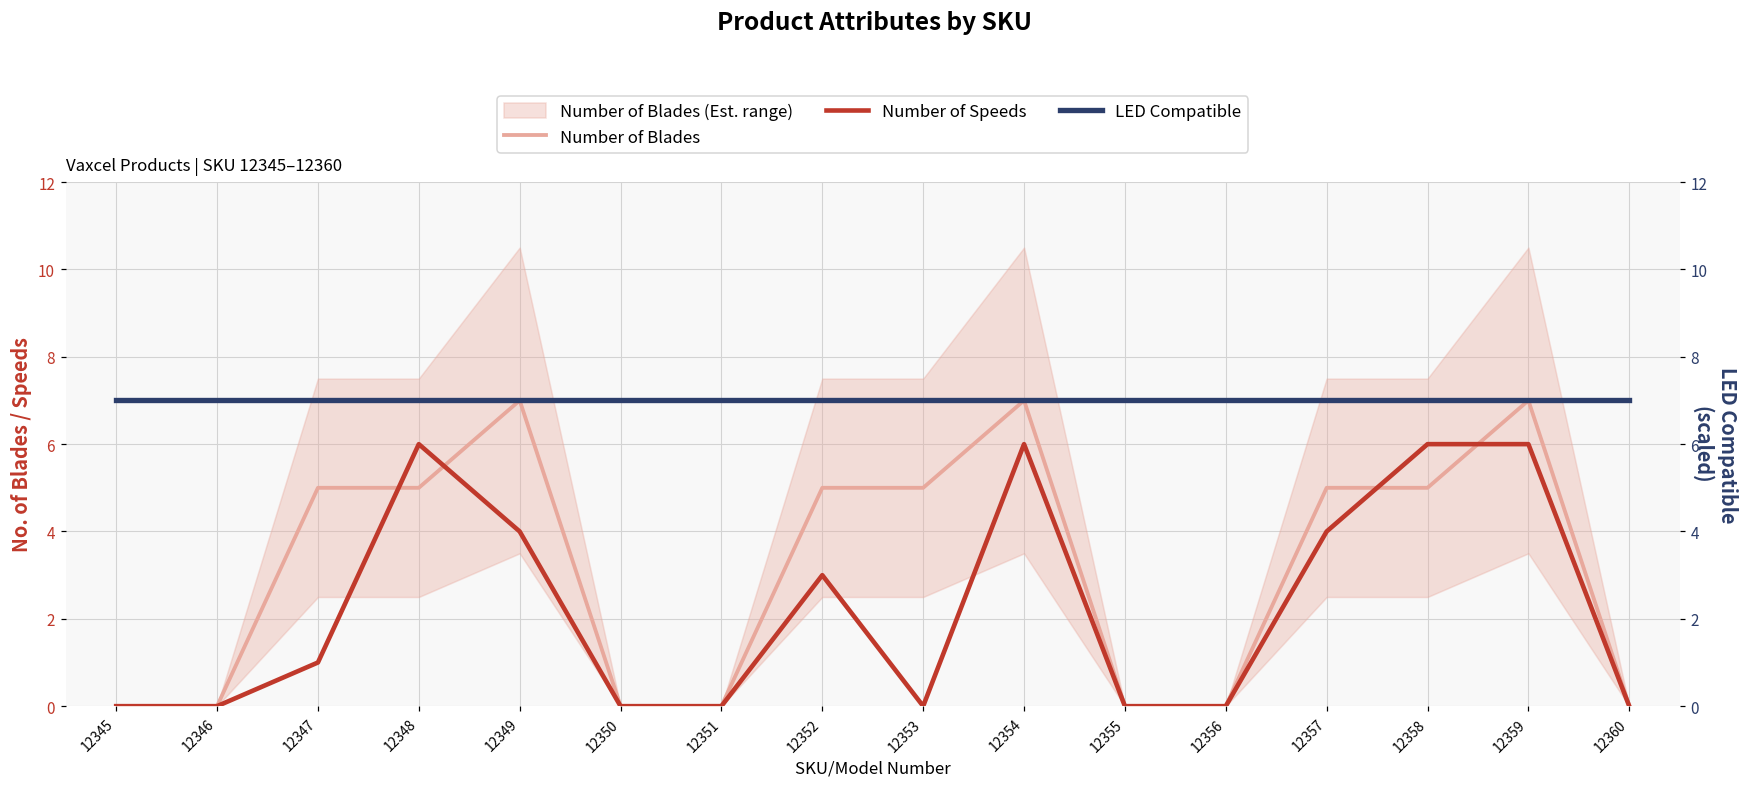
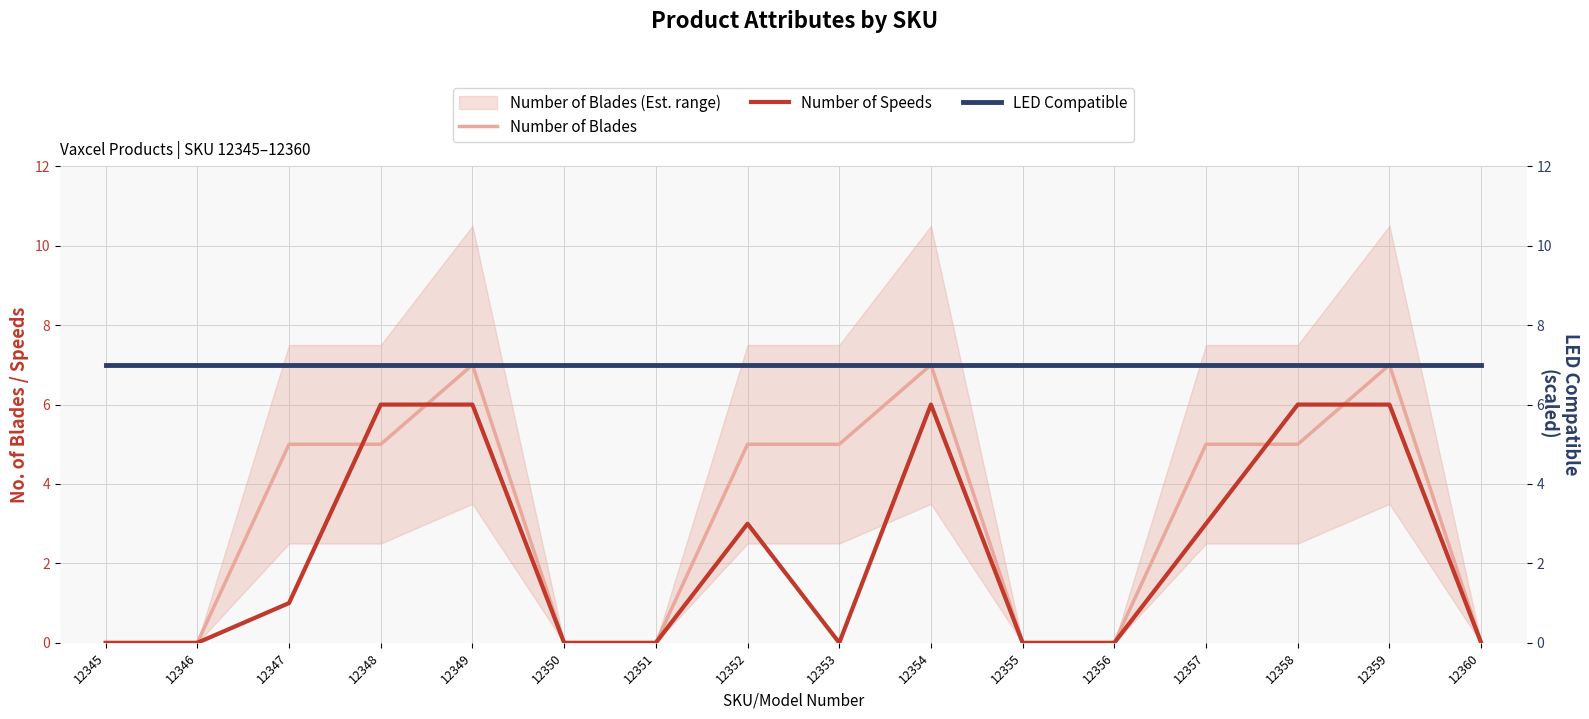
  {
    "Number of Speeds": {
      "12347": 1,
      "12348": 6,
-     "12349": 4,
+     "12349": 6,
      "12352": 3,
      "12353": 0,
      "12354": 6,
-     "12357": 4,
+     "12357": 3,
      "12358": 6,
      "12359": 6
    },
    "LED Compatible": {
      "12345": 7.0,
      "12346": 7.0,
      "12347": 7.0,
      "12348": 7.0,
      "12349": 7.0,
      "12350": 7.0,
      "12351": 7.0,
      "12352": 7.0,
      "12353": 7.0,
      "12354": 7.0,
      "12355": 7.0,
      "12356": 7.0,
      "12357": 7.0,
      "12358": 7.0,
      "12359": 7.0,
      "12360": 7.0
    }
  }
